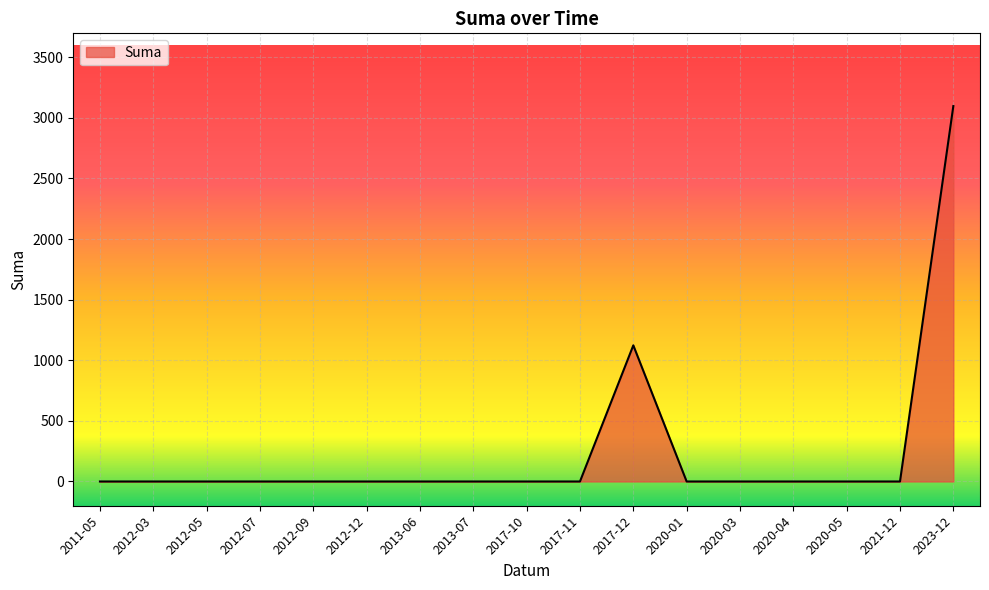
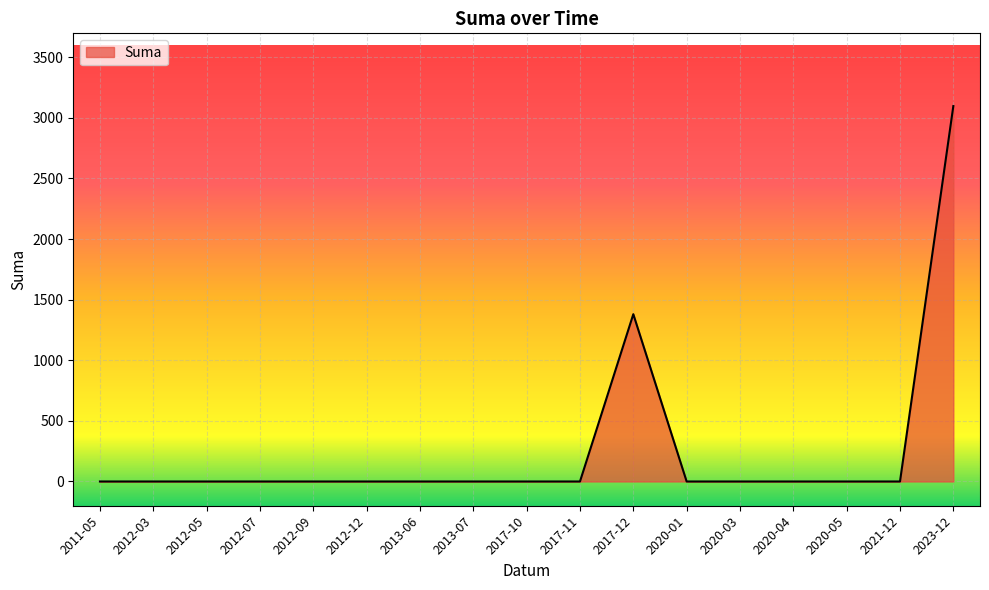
  {
    "2011-05": 0,
    "2012-03": 0,
    "2012-05": 0,
    "2012-07": 0,
    "2012-09": 0,
    "2012-12": 0,
    "2013-06": 0,
    "2013-07": 0,
    "2017-10": 0,
    "2017-11": 0,
-   "2017-12": 1120,
+   "2017-12": 1380,
    "2020-01": 0,
    "2020-03": 0,
    "2020-04": 0,
    "2020-05": 0,
    "2021-12": 0,
    "2023-12": 3100
  }
